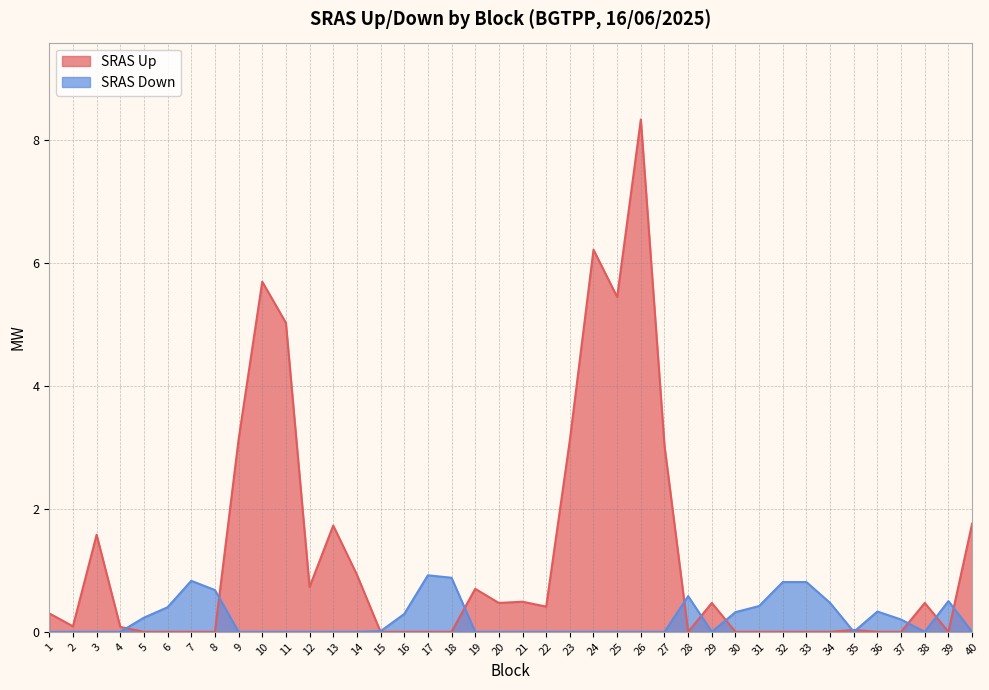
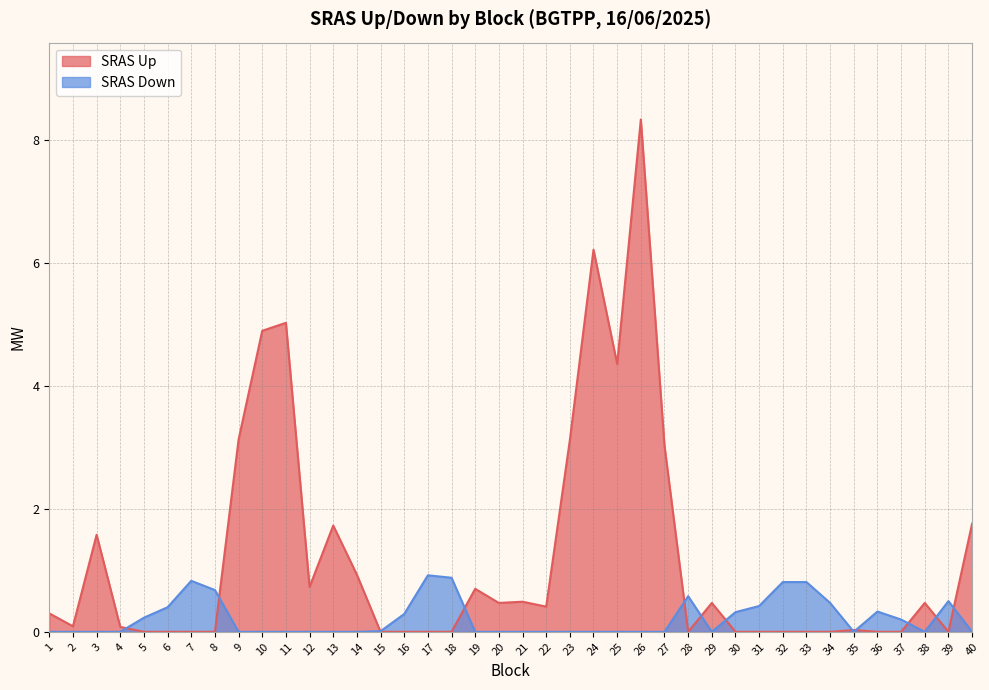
  {
    "SRAS Up": {
      "1": 0.3,
      "2": 0.1,
      "3": 1.6,
      "4": 0.1,
      "5": 0.0,
      "6": 0.0,
      "7": 0.0,
      "8": 0.0,
      "9": 3.1,
-     "10": 5.7,
+     "10": 4.9,
      "11": 5.0,
      "12": 0.7,
      "13": 1.7,
      "14": 0.9,
      "16": 0.0,
      "17": 0.0,
      "18": 0.0,
      "19": 0.7,
      "20": 0.5,
      "21": 0.5,
      "22": 0.4,
      "23": 3.1,
      "24": 6.2,
-     "25": 5.5,
+     "25": 4.4,
      "26": 8.3,
      "27": 3.0,
      "28": 0.0,
      "29": 0.5,
      "30": 0.0,
      "31": 0.0,
      "32": 0.0,
      "33": 0.0,
      "34": 0.0,
      "36": 0.0,
      "37": 0.0,
      "38": 0.5,
      "39": 0.0,
      "40": 1.8
    },
    "SRAS Down": {
      "1": 0.0,
      "2": 0.0,
      "3": 0.0,
      "4": 0.0,
      "5": 0.2,
      "6": 0.4,
      "7": 0.8,
      "8": 0.7,
      "9": 0.0,
      "10": 0.0,
      "11": 0.0,
      "12": 0.0,
      "13": 0.0,
      "14": 0.0,
      "16": 0.3,
      "17": 0.9,
      "18": 0.9,
      "19": 0.0,
      "20": 0.0,
      "21": 0.0,
      "22": 0.0,
      "23": 0.0,
      "24": 0.0,
      "25": 0.0,
      "26": 0.0,
      "27": 0.0,
      "28": 0.6,
      "29": 0.0,
      "30": 0.3,
      "31": 0.4,
      "32": 0.8,
      "33": 0.8,
      "34": 0.5,
      "36": 0.3,
      "37": 0.2,
      "38": 0.0,
      "39": 0.5,
      "40": 0.0
    }
  }
